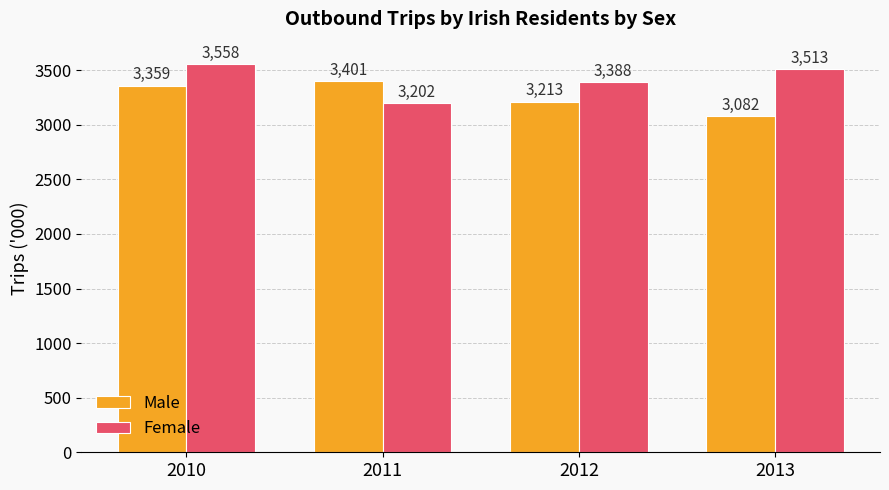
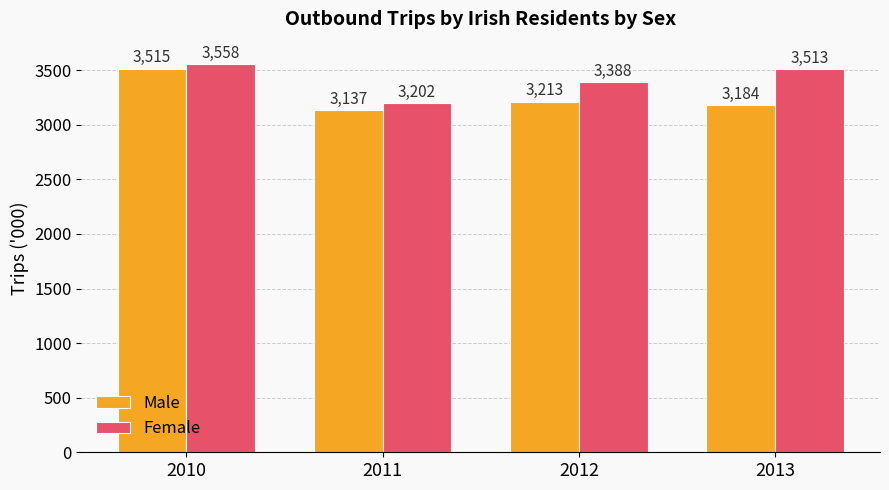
  {
    "Male": {
-     "2010": "3,359",
-     "2011": "3,401",
+     "2010": "3,515",
+     "2011": "3,137",
      "2012": "3,213",
-     "2013": "3,082"
+     "2013": "3,184"
    },
    "Female": {
      "2010": "3,558",
      "2011": "3,202",
      "2012": "3,388",
      "2013": "3,513"
    }
  }
